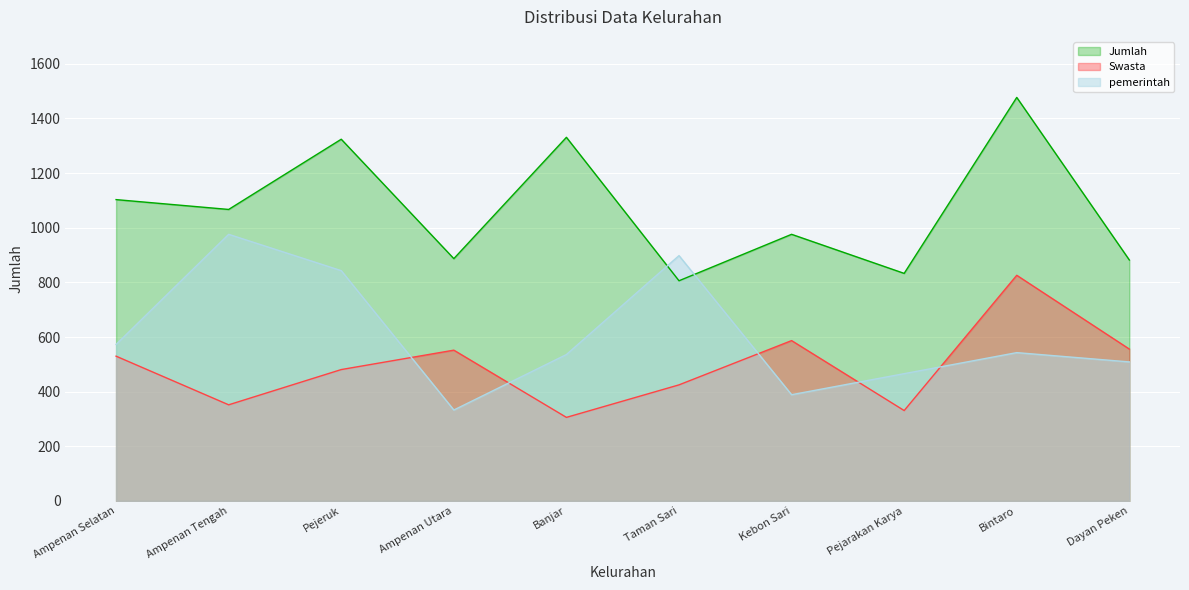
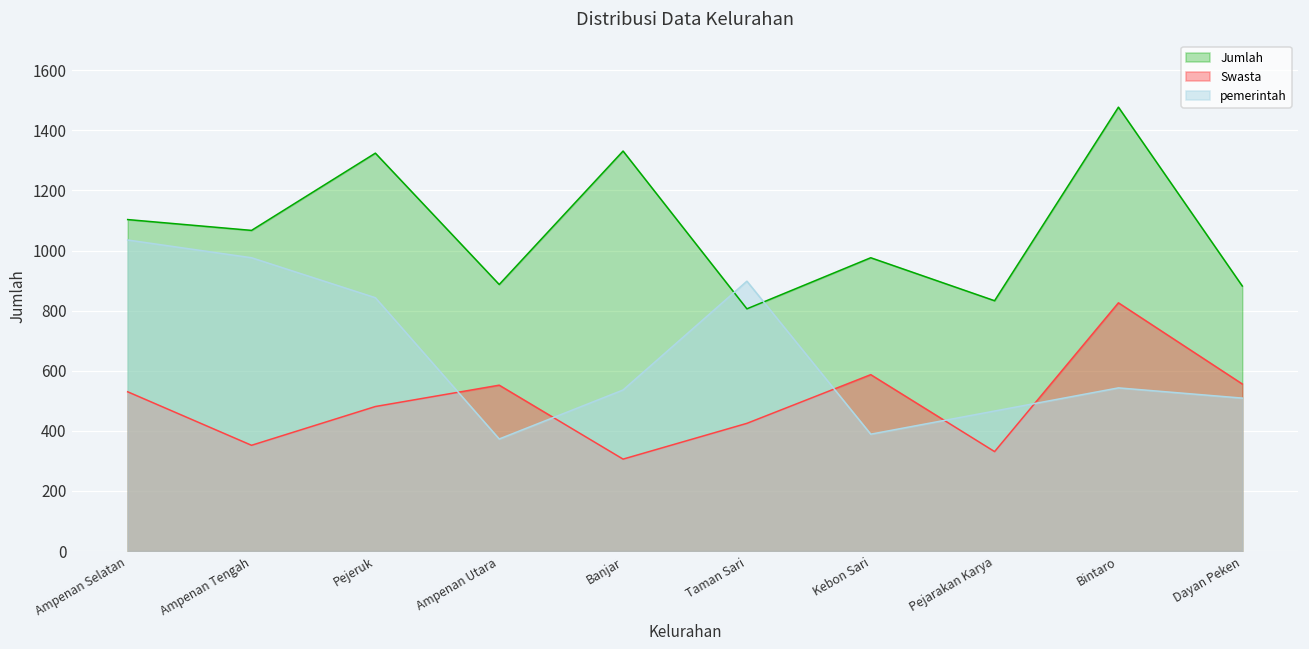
  {
    "Jumlah": {
      "Ampenan Selatan": 1100,
      "Ampenan Tengah": 1070,
      "Pejeruk": 1320,
      "Ampenan Utara": 890,
      "Banjar": 1330,
      "Taman Sari": 810,
      "Kebon Sari": 980,
      "Pejarakan Karya": 830,
      "Bintaro": 1480,
      "Dayan Peken": 880
    },
    "Swasta": {
      "Ampenan Selatan": 530,
      "Ampenan Tengah": 350,
      "Pejeruk": 480,
      "Ampenan Utara": 550,
      "Banjar": 310,
      "Taman Sari": 430,
      "Kebon Sari": 590,
      "Pejarakan Karya": 330,
      "Bintaro": 830,
      "Dayan Peken": 560
    },
    "pemerintah": {
-     "Ampenan Selatan": 570,
+     "Ampenan Selatan": 1040,
      "Ampenan Tengah": 980,
      "Pejeruk": 840,
-     "Ampenan Utara": 330,
+     "Ampenan Utara": 370,
      "Banjar": 540,
      "Taman Sari": 900,
      "Kebon Sari": 390,
      "Pejarakan Karya": 470,
      "Bintaro": 540,
      "Dayan Peken": 510
    }
  }
